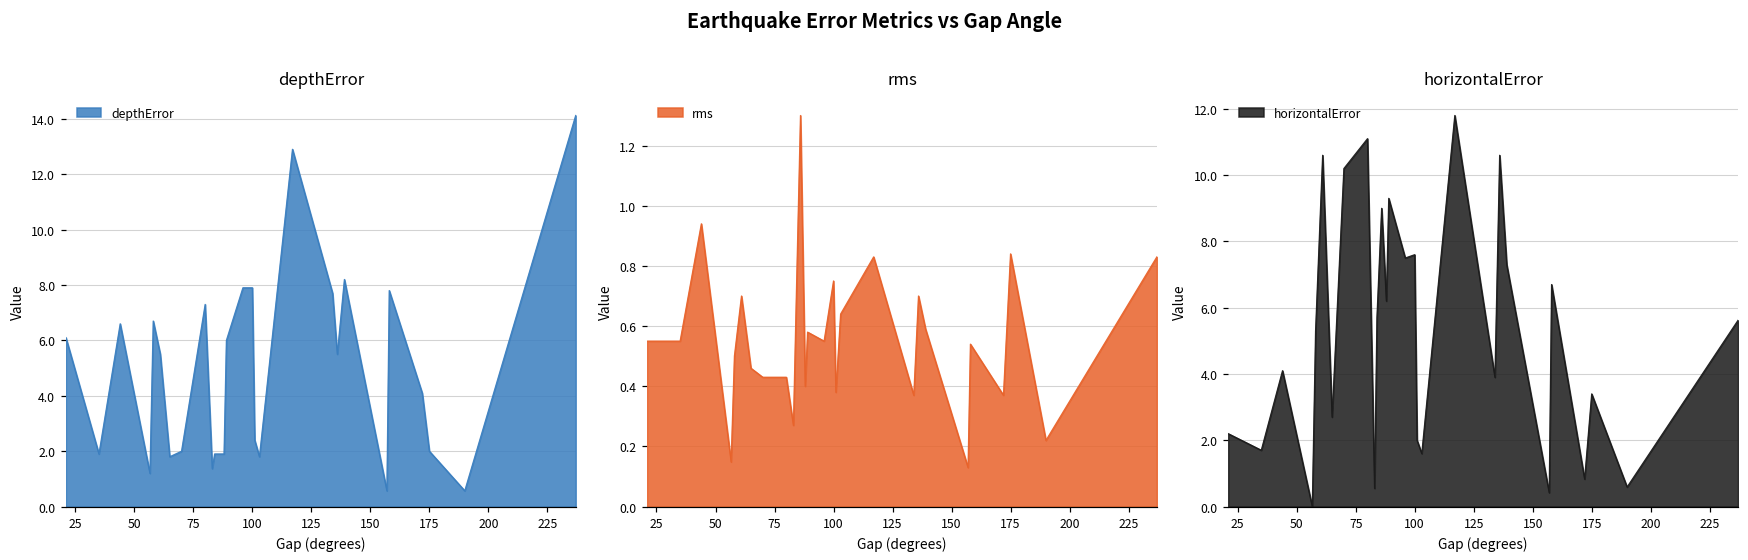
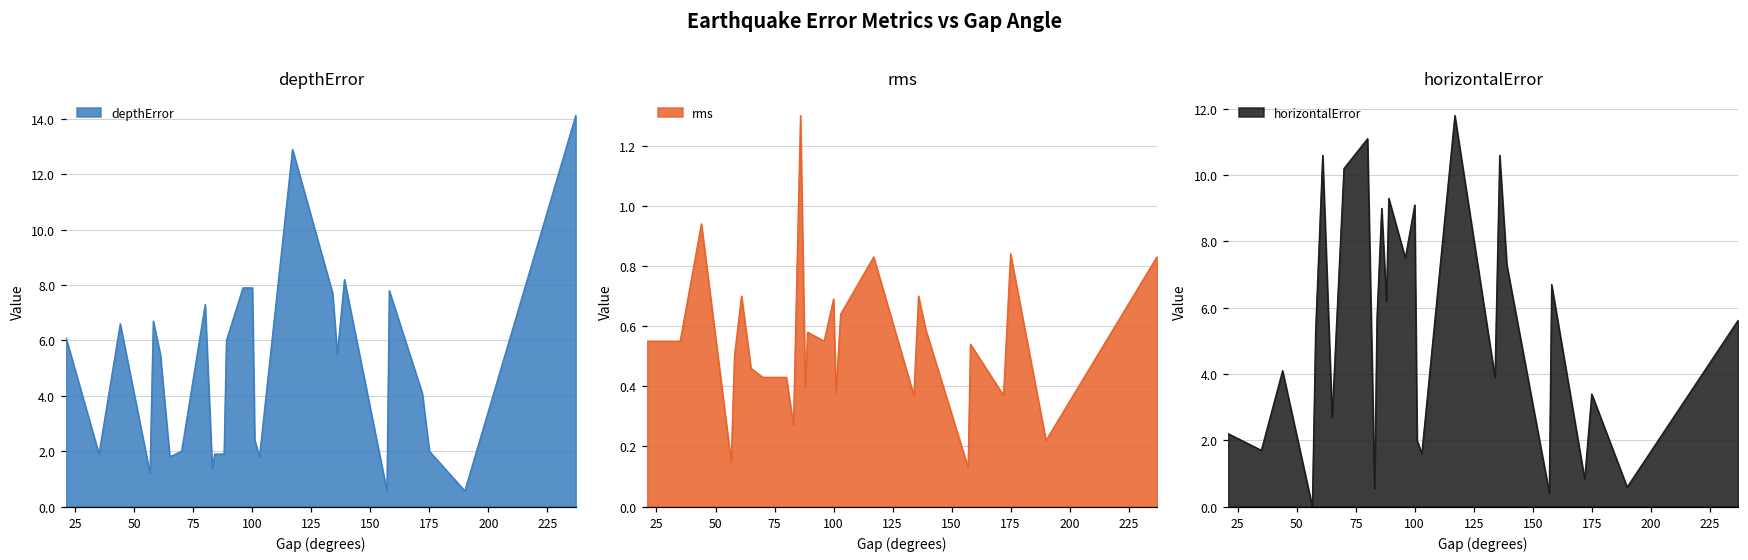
  {
    "depthError": {
      "100": 7.9,
      "175": 2.0
    },
    "rms": {
-     "100": 0.75,
+     "100": 0.69,
      "175": 0.84
    },
    "horizontalError": {
-     "100": 7.6,
+     "100": 9.1,
      "175": 3.4
    }
  }
